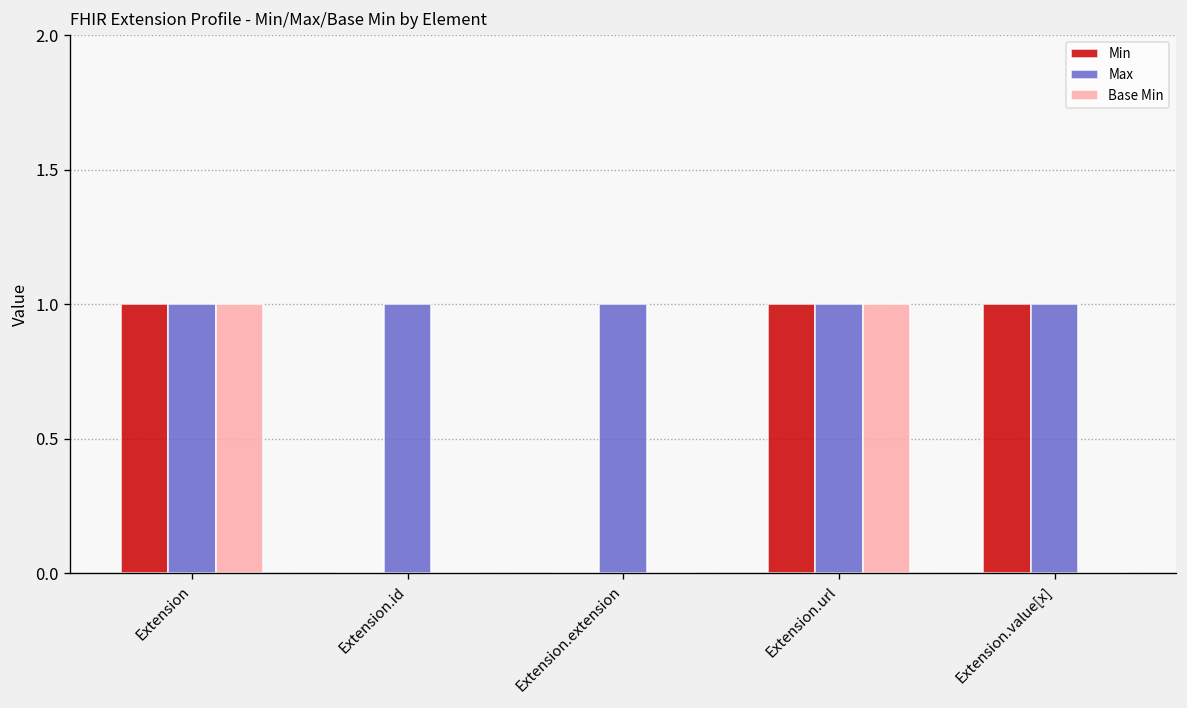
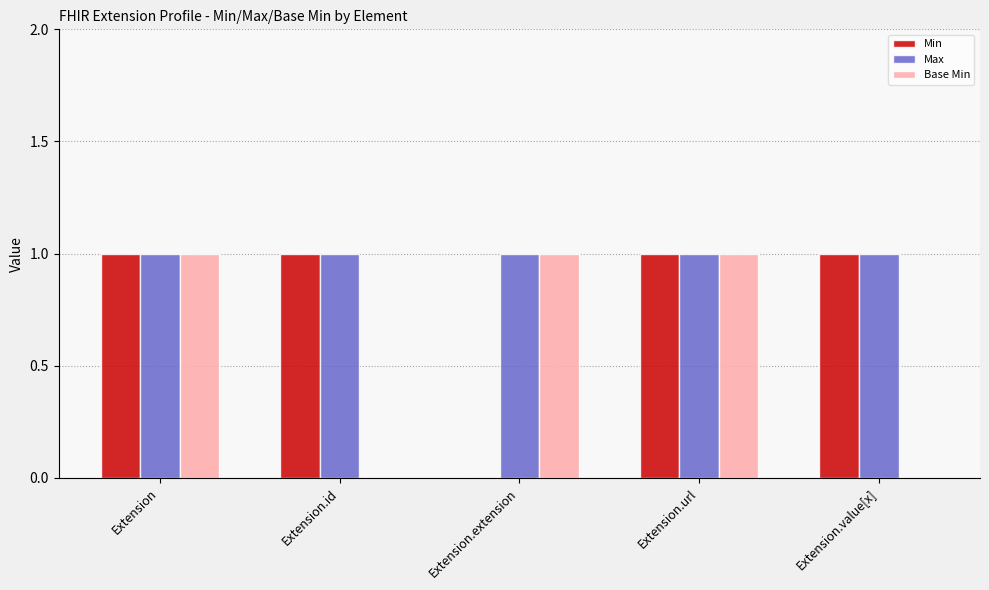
  {
    "Min": {
      "Extension": 1,
-     "Extension.id": 0,
+     "Extension.id": 1,
      "Extension.extension": 0,
      "Extension.url": 1,
      "Extension.value[x]": 1
    },
    "Max": {
      "Extension": 1,
      "Extension.id": 1,
      "Extension.extension": 1,
      "Extension.url": 1,
      "Extension.value[x]": 1
    },
    "Base Min": {
      "Extension": 1,
      "Extension.id": 0,
-     "Extension.extension": 0,
+     "Extension.extension": 1,
      "Extension.url": 1,
      "Extension.value[x]": 0
    }
  }
